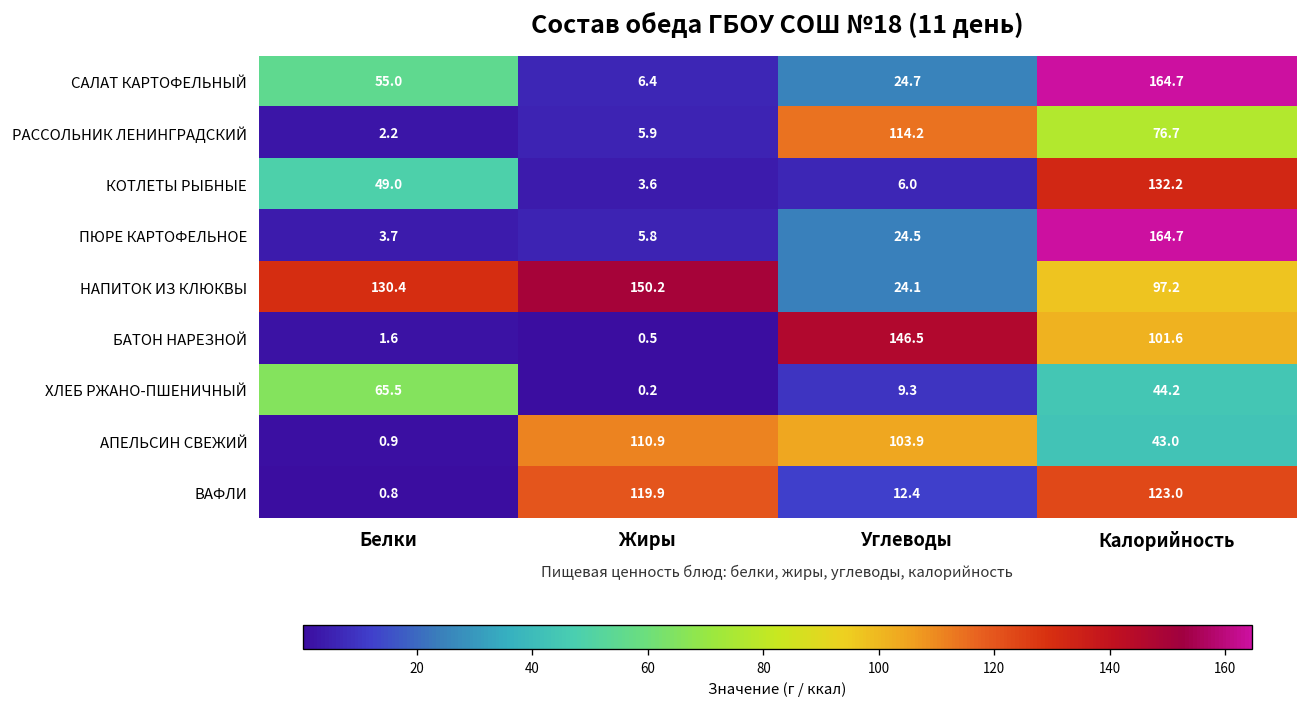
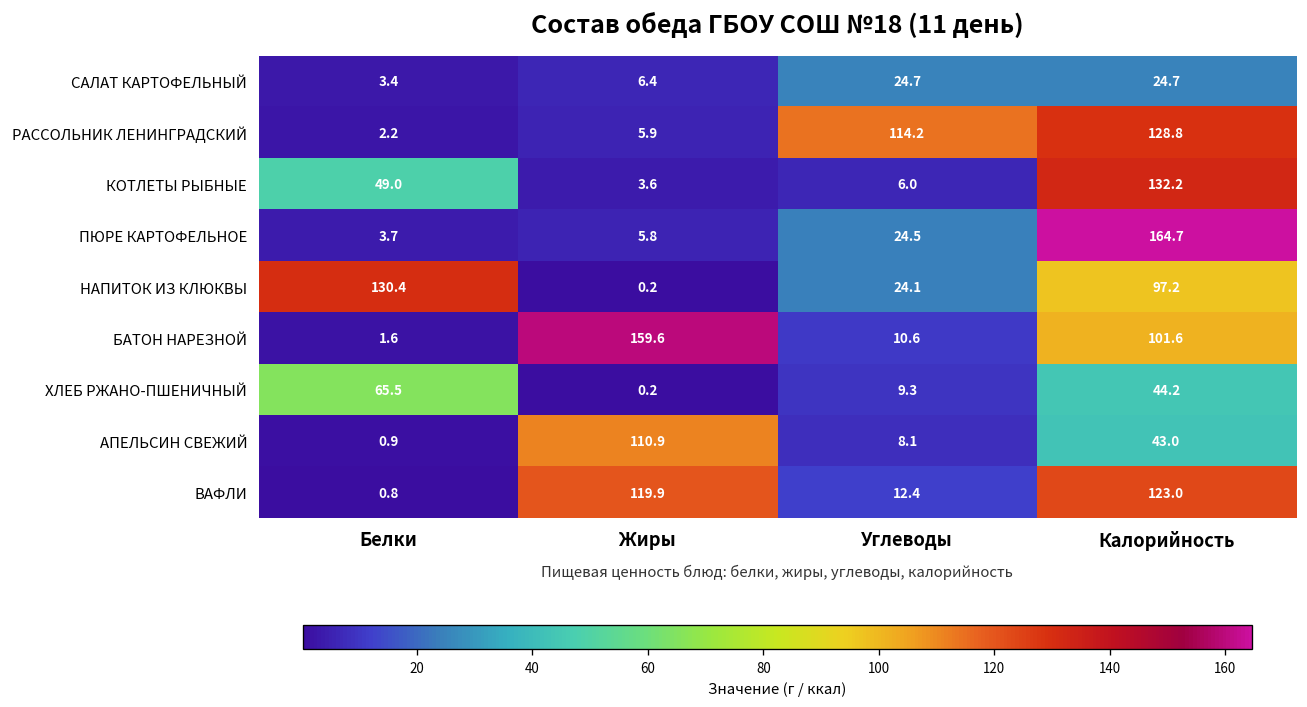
  {
    "САЛАТ КАРТОФЕЛЬНЫЙ": {
-     "Белки": 55.0,
-     "Калорийность": 164.7
+     "Белки": 3.4,
+     "Калорийность": 24.7
    },
    "РАССОЛЬНИК ЛЕНИНГРАДСКИЙ": {
-     "Калорийность": 76.7
+     "Калорийность": 128.8
    },
    "НАПИТОК ИЗ КЛЮКВЫ": {
-     "Жиры": 150.2
+     "Жиры": 0.2
    },
    "БАТОН НАРЕЗНОЙ": {
-     "Жиры": 0.5,
-     "Углеводы": 146.5
+     "Жиры": 159.6,
+     "Углеводы": 10.6
    },
    "АПЕЛЬСИН СВЕЖИЙ": {
-     "Углеводы": 103.9
+     "Углеводы": 8.1
    }
  }
